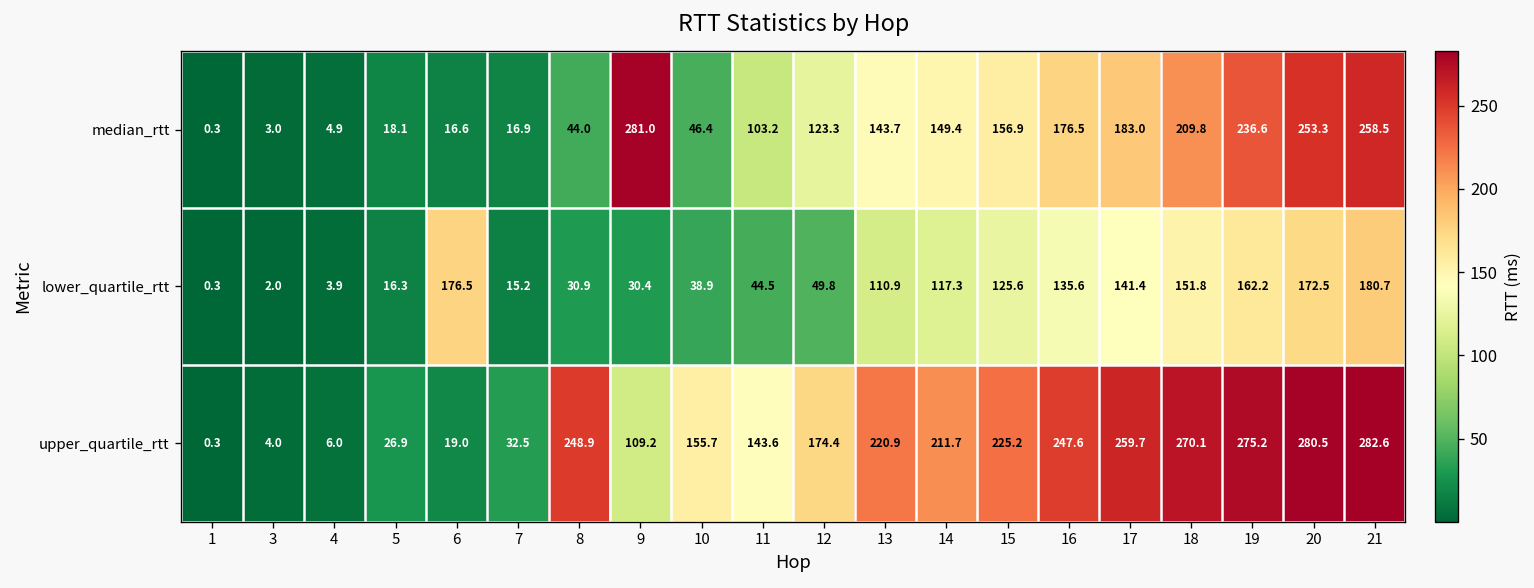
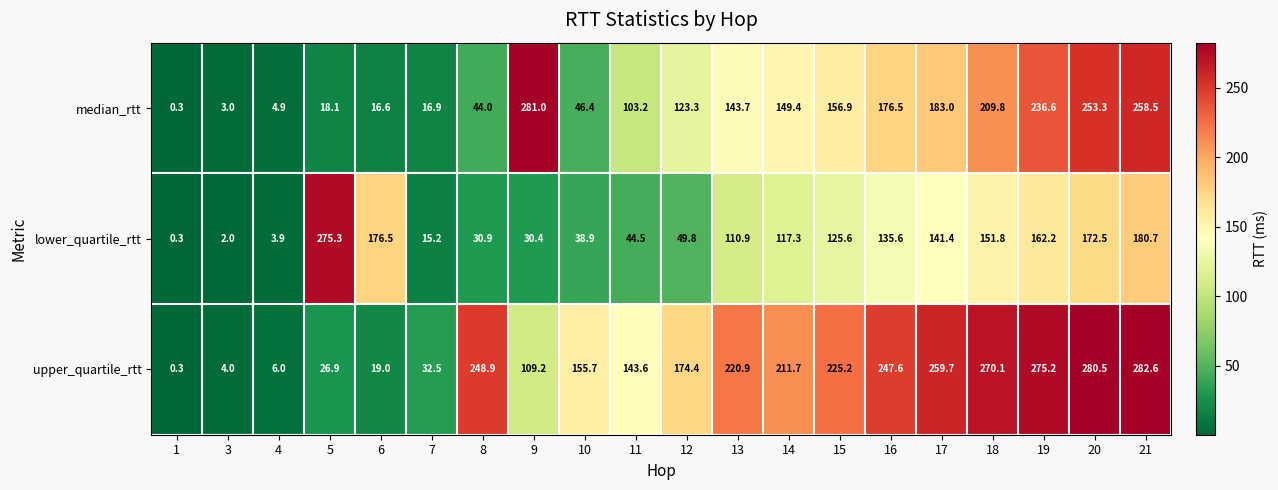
  {
    "median_rtt": {
      "1": 0.3,
      "3": 3.0,
      "4": 4.9,
      "5": 18.1,
      "6": 16.6,
      "7": 16.9,
      "8": 44.0,
      "9": 281.0,
      "10": 46.4,
      "11": 103.2,
      "12": 123.3,
      "13": 143.7,
      "14": 149.4,
      "15": 156.9,
      "16": 176.5,
      "17": 183.0,
      "18": 209.8,
      "19": 236.6,
      "20": 253.3,
      "21": 258.5
    },
    "lower_quartile_rtt": {
      "1": 0.3,
      "3": 2.0,
      "4": 3.9,
-     "5": 16.3,
+     "5": 275.3,
      "6": 176.5,
      "7": 15.2,
      "8": 30.9,
      "9": 30.4,
      "10": 38.9,
      "11": 44.5,
      "12": 49.8,
      "13": 110.9,
      "14": 117.3,
      "15": 125.6,
      "16": 135.6,
      "17": 141.4,
      "18": 151.8,
      "19": 162.2,
      "20": 172.5,
      "21": 180.7
    },
    "upper_quartile_rtt": {
      "1": 0.3,
      "3": 4.0,
      "4": 6.0,
      "5": 26.9,
      "6": 19.0,
      "7": 32.5,
      "8": 248.9,
      "9": 109.2,
      "10": 155.7,
      "11": 143.6,
      "12": 174.4,
      "13": 220.9,
      "14": 211.7,
      "15": 225.2,
      "16": 247.6,
      "17": 259.7,
      "18": 270.1,
      "19": 275.2,
      "20": 280.5,
      "21": 282.6
    }
  }
